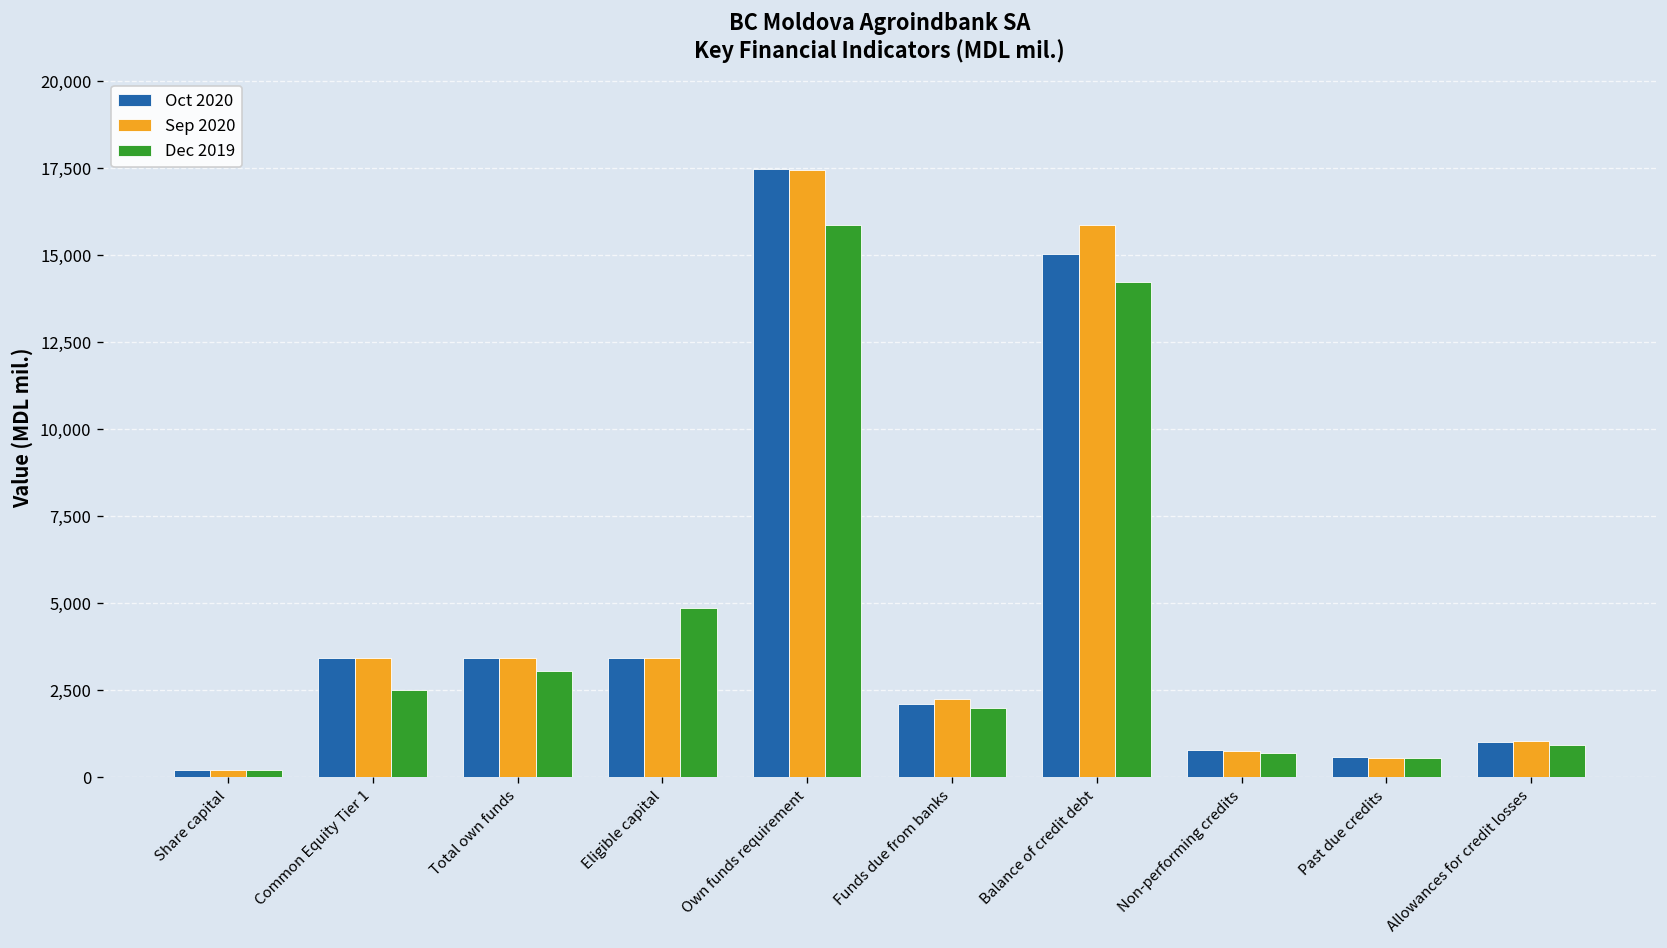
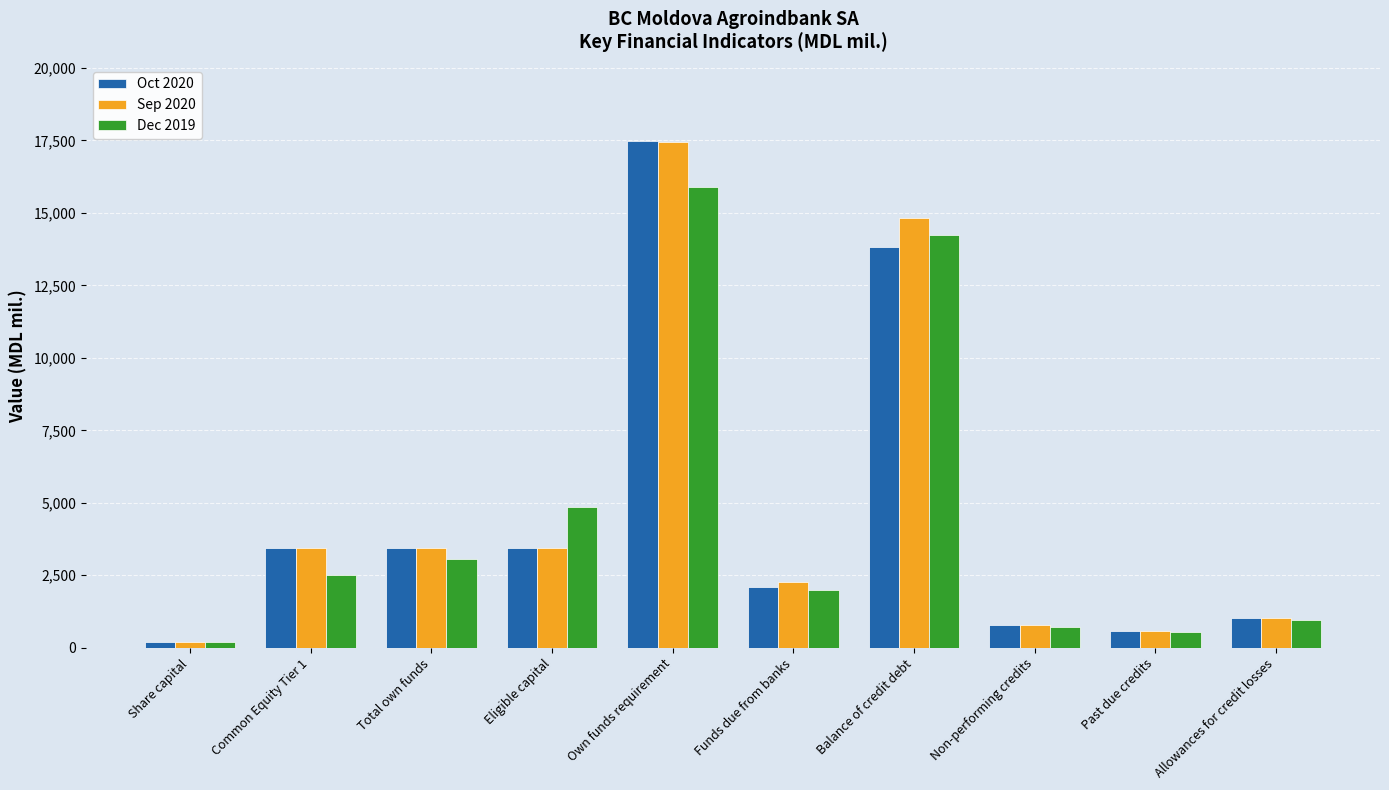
  {
    "Oct 2020": {
      "Share capital": "200",
      "Common Equity Tier 1": "3,400",
      "Total own funds": "3,400",
      "Eligible capital": "3,400",
      "Own funds requirement": "17,500",
      "Funds due from banks": "2,100",
-     "Balance of credit debt": "15,100",
+     "Balance of credit debt": "13,800",
      "Non-performing credits": "800",
      "Past due credits": "600",
      "Allowances for credit losses": "1,000"
    },
    "Sep 2020": {
      "Share capital": "200",
      "Common Equity Tier 1": "3,400",
      "Total own funds": "3,400",
      "Eligible capital": "3,400",
      "Own funds requirement": "17,400",
      "Funds due from banks": "2,300",
-     "Balance of credit debt": "15,900",
+     "Balance of credit debt": "14,800",
      "Non-performing credits": "800",
      "Past due credits": "600",
      "Allowances for credit losses": "1,000"
    },
    "Dec 2019": {
      "Share capital": "200",
      "Common Equity Tier 1": "2,500",
      "Total own funds": "3,100",
      "Eligible capital": "4,900",
      "Own funds requirement": "15,900",
      "Funds due from banks": "2,000",
      "Balance of credit debt": "14,300",
      "Non-performing credits": "700",
      "Past due credits": "600",
      "Allowances for credit losses": "900"
    }
  }
